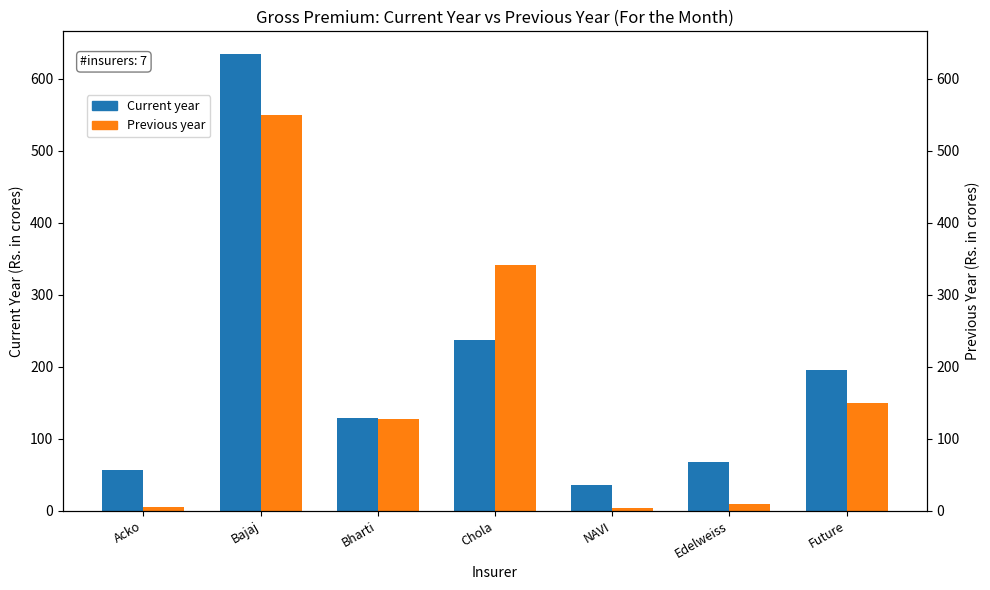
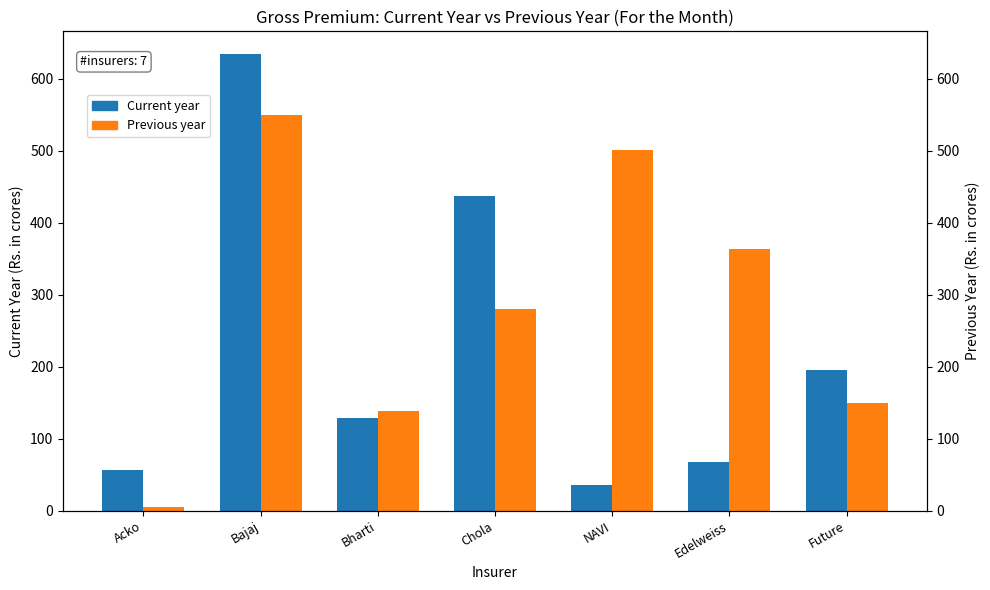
  {
    "Current year": {
      "Acko": 60,
      "Bajaj": 630,
      "Bharti": 130,
-     "Chola": 240,
+     "Chola": 440,
      "NAVI": 40,
      "Edelweiss": 70,
      "Future": 200
    },
    "Previous year": {
      "Acko": 10,
      "Bajaj": 550,
-     "Bharti": 130,
-     "Chola": 340,
-     "NAVI": 0,
-     "Edelweiss": 10,
+     "Bharti": 140,
+     "Chola": 280,
+     "NAVI": 500,
+     "Edelweiss": 360,
      "Future": 150
    }
  }
